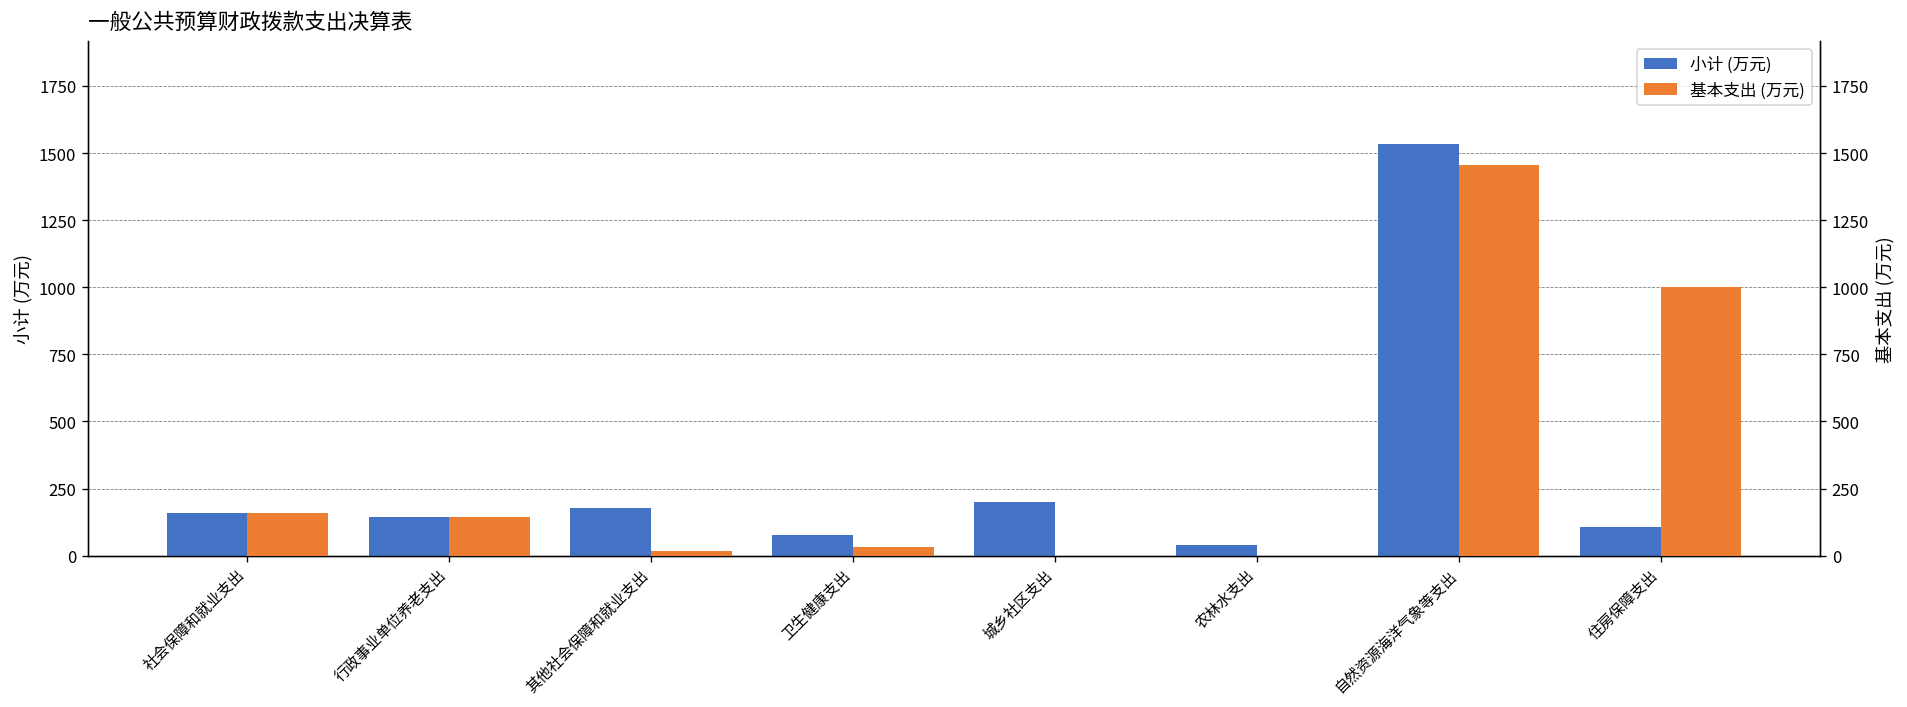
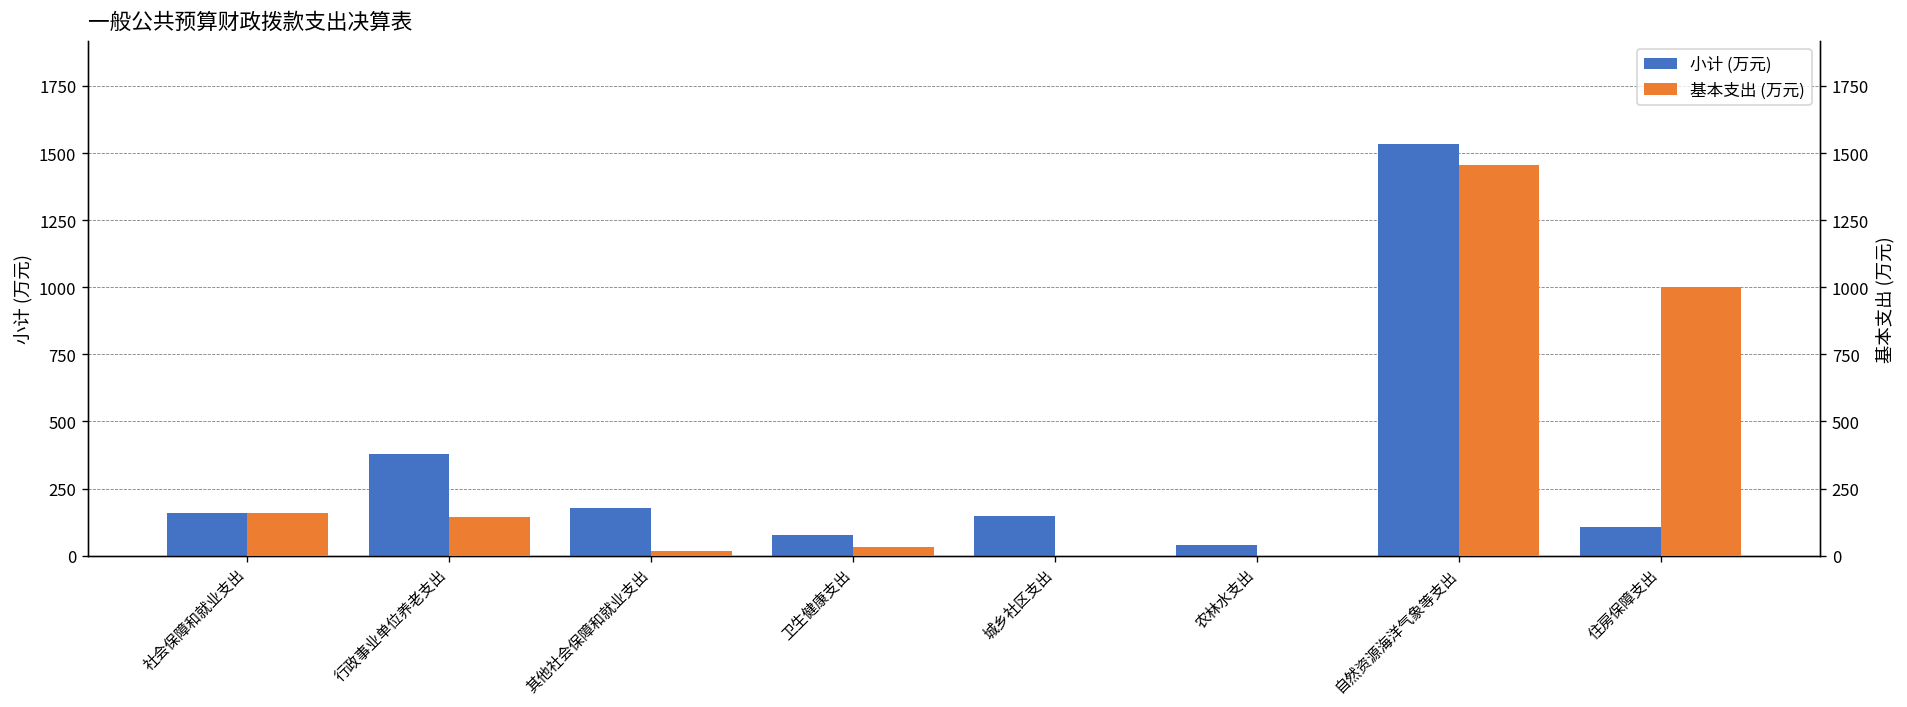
  {
    "小计 (万元)": {
      "社会保障和就业支出": 160,
-     "行政事业单位养老支出": 140,
+     "行政事业单位养老支出": 380,
      "其他社会保障和就业支出": 180,
      "卫生健康支出": 80,
-     "城乡社区支出": 200,
+     "城乡社区支出": 150,
      "农林水支出": 40,
      "自然资源海洋气象等支出": 1530,
      "住房保障支出": 110
    },
    "基本支出 (万元)": {
      "社会保障和就业支出": 160,
      "行政事业单位养老支出": 140,
      "其他社会保障和就业支出": 20,
      "卫生健康支出": 30,
      "城乡社区支出": 0,
      "农林水支出": 0,
      "自然资源海洋气象等支出": 1460,
      "住房保障支出": 1000
    }
  }
